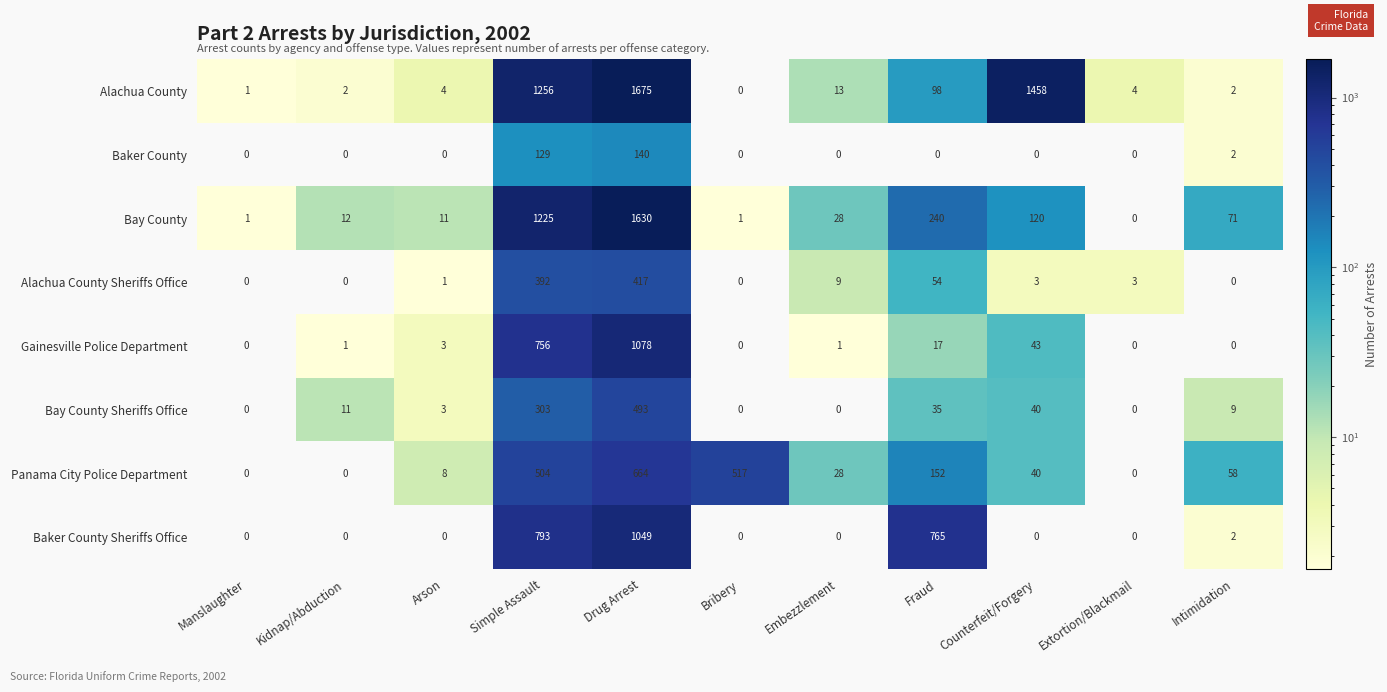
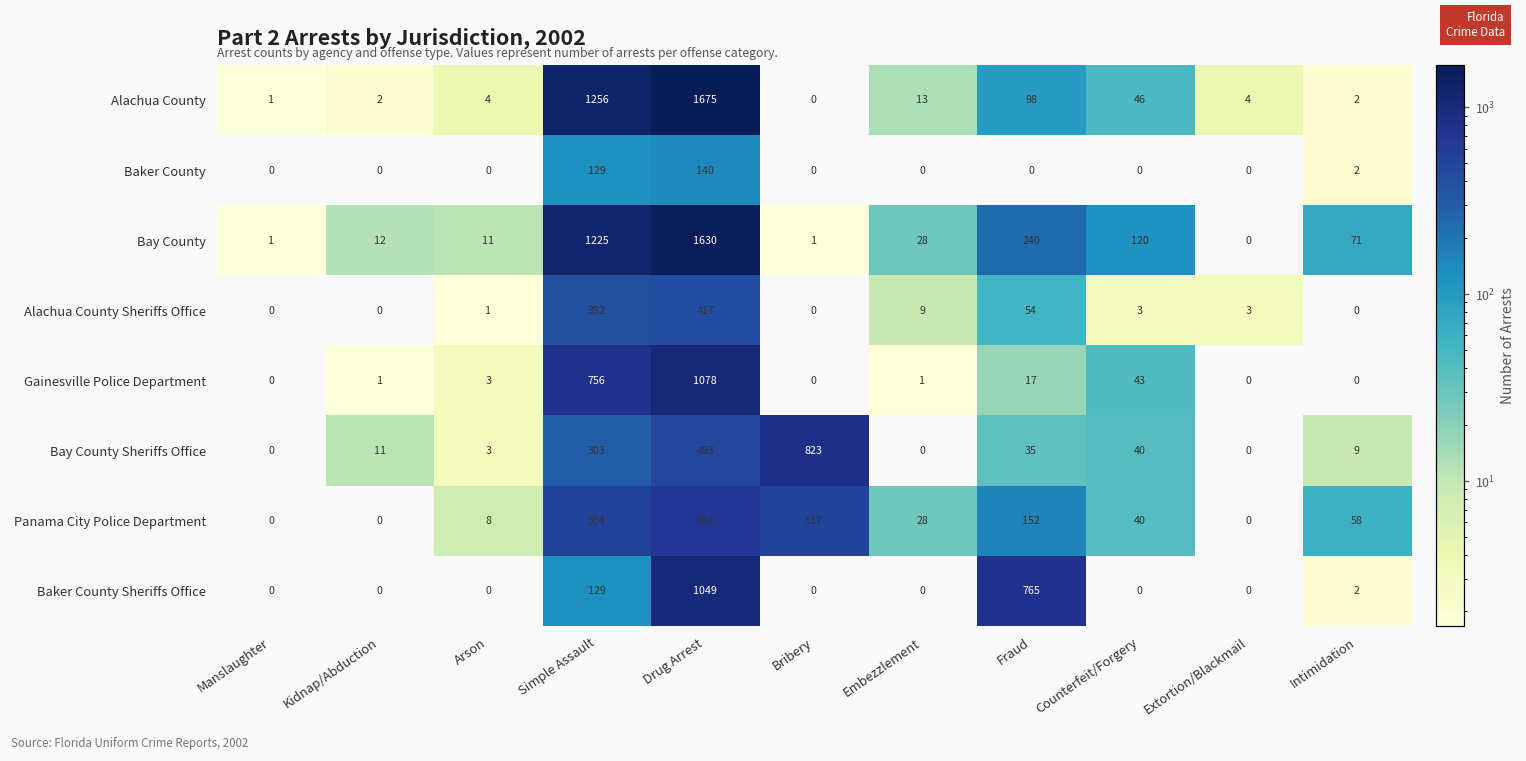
  {
    "Alachua County": {
      "Manslaughter": 1,
      "Kidnap/Abduction": 2,
      "Arson": 4,
      "Simple Assault": 1256,
      "Drug Arrest": 1675,
      "Bribery": 0,
      "Embezzlement": 13,
      "Fraud": 98,
-     "Counterfeit/Forgery": 1458,
+     "Counterfeit/Forgery": 46,
      "Extortion/Blackmail": 4,
      "Intimidation": 2
    },
    "Baker County": {
      "Manslaughter": 0,
      "Kidnap/Abduction": 0,
      "Arson": 0,
      "Simple Assault": 129,
      "Drug Arrest": 140,
      "Bribery": 0,
      "Embezzlement": 0,
      "Fraud": 0,
      "Counterfeit/Forgery": 0,
      "Extortion/Blackmail": 0,
      "Intimidation": 2
    },
    "Bay County": {
      "Manslaughter": 1,
      "Kidnap/Abduction": 12,
      "Arson": 11,
      "Simple Assault": 1225,
      "Drug Arrest": 1630,
      "Bribery": 1,
      "Embezzlement": 28,
      "Fraud": 240,
      "Counterfeit/Forgery": 120,
      "Extortion/Blackmail": 0,
      "Intimidation": 71
    },
    "Alachua County Sheriffs Office": {
      "Manslaughter": 0,
      "Kidnap/Abduction": 0,
      "Arson": 1,
      "Simple Assault": 392,
      "Drug Arrest": 417,
      "Bribery": 0,
      "Embezzlement": 9,
      "Fraud": 54,
      "Counterfeit/Forgery": 3,
      "Extortion/Blackmail": 3,
      "Intimidation": 0
    },
    "Gainesville Police Department": {
      "Manslaughter": 0,
      "Kidnap/Abduction": 1,
      "Arson": 3,
      "Simple Assault": 756,
      "Drug Arrest": 1078,
      "Bribery": 0,
      "Embezzlement": 1,
      "Fraud": 17,
      "Counterfeit/Forgery": 43,
      "Extortion/Blackmail": 0,
      "Intimidation": 0
    },
    "Bay County Sheriffs Office": {
      "Manslaughter": 0,
      "Kidnap/Abduction": 11,
      "Arson": 3,
      "Simple Assault": 303,
      "Drug Arrest": 493,
-     "Bribery": 0,
+     "Bribery": 823,
      "Embezzlement": 0,
      "Fraud": 35,
      "Counterfeit/Forgery": 40,
      "Extortion/Blackmail": 0,
      "Intimidation": 9
    },
    "Panama City Police Department": {
      "Manslaughter": 0,
      "Kidnap/Abduction": 0,
      "Arson": 8,
      "Simple Assault": 504,
      "Drug Arrest": 664,
      "Bribery": 517,
      "Embezzlement": 28,
      "Fraud": 152,
      "Counterfeit/Forgery": 40,
      "Extortion/Blackmail": 0,
      "Intimidation": 58
    },
    "Baker County Sheriffs Office": {
      "Manslaughter": 0,
      "Kidnap/Abduction": 0,
      "Arson": 0,
-     "Simple Assault": 793,
+     "Simple Assault": 129,
      "Drug Arrest": 1049,
      "Bribery": 0,
      "Embezzlement": 0,
      "Fraud": 765,
      "Counterfeit/Forgery": 0,
      "Extortion/Blackmail": 0,
      "Intimidation": 2
    }
  }
